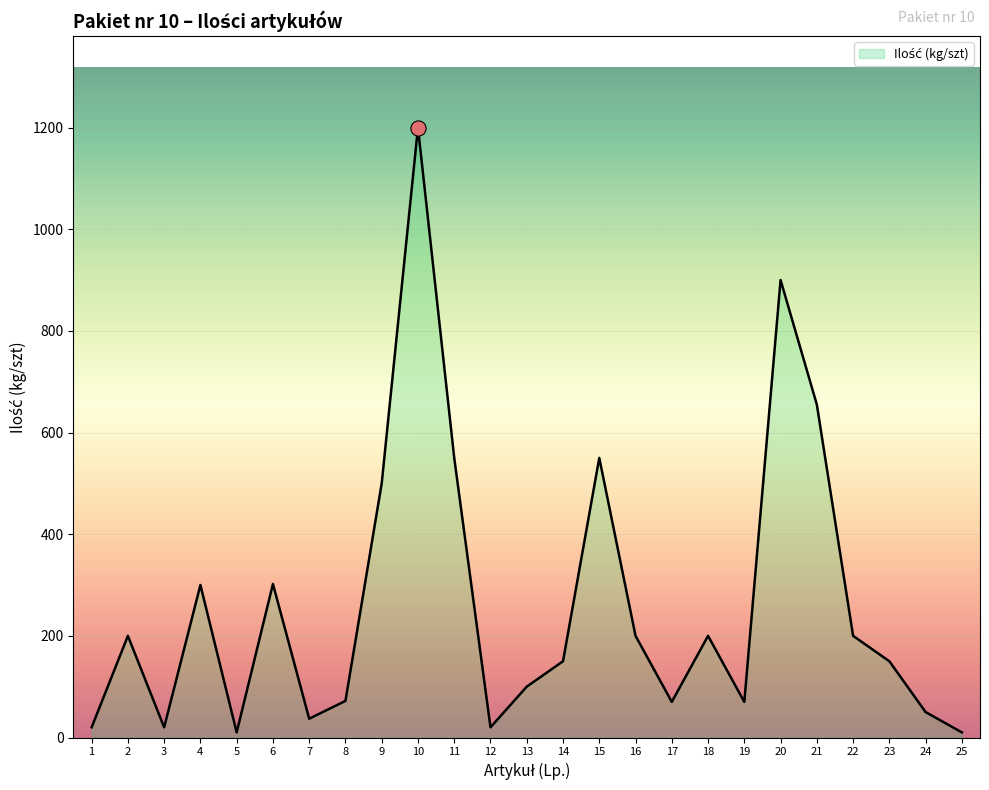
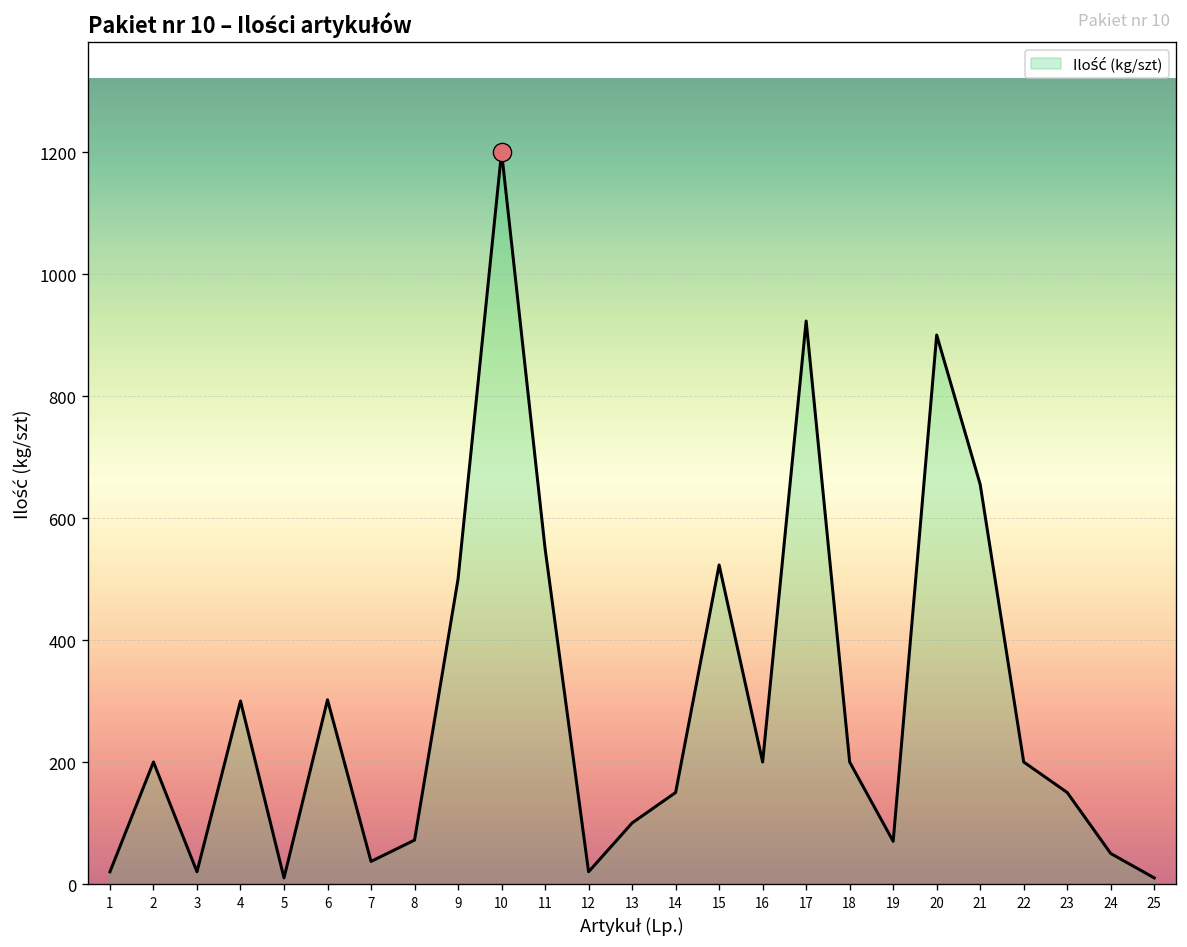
  {
    "Ilość (kg/szt)": {
      "1": 20,
      "2": 200,
      "3": 20,
      "4": 300,
      "5": 10,
      "6": 300,
      "7": 40,
      "8": 70,
      "9": 500,
      "11": 550,
      "12": 20,
      "13": 100,
      "14": 150,
-     "15": 550,
+     "15": 520,
      "16": 200,
-     "17": 70,
+     "17": 920,
      "18": 200,
      "19": 70,
      "20": 900,
      "21": 660,
      "22": 200,
      "23": 150,
      "24": 50,
      "25": 10
    }
  }
